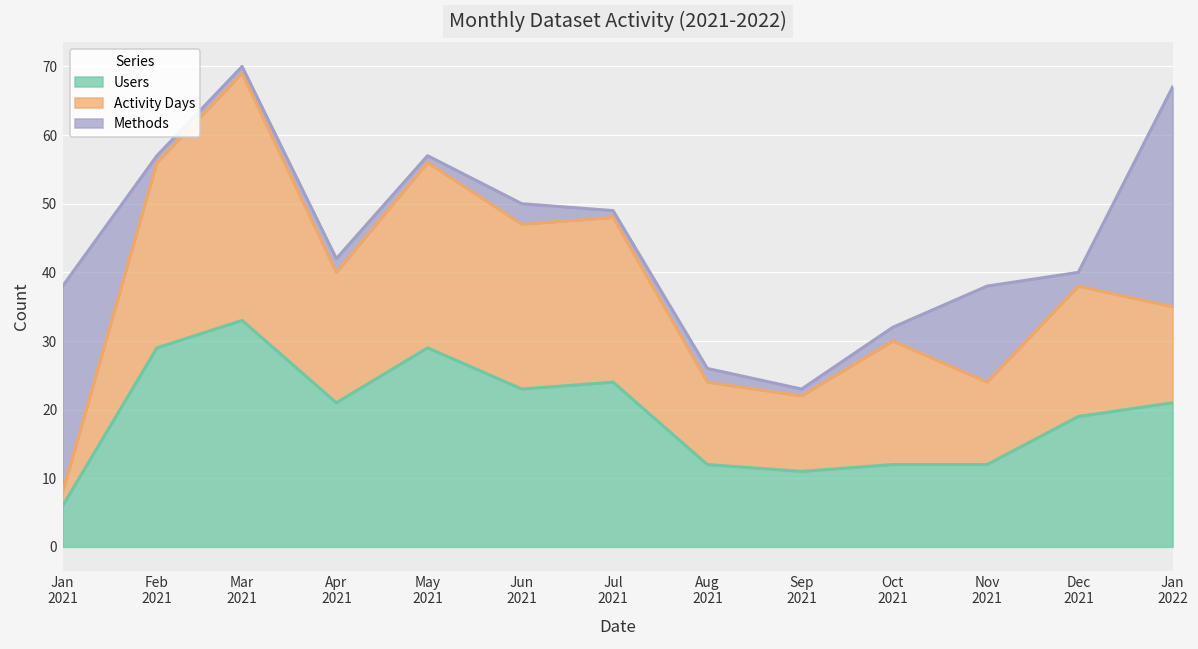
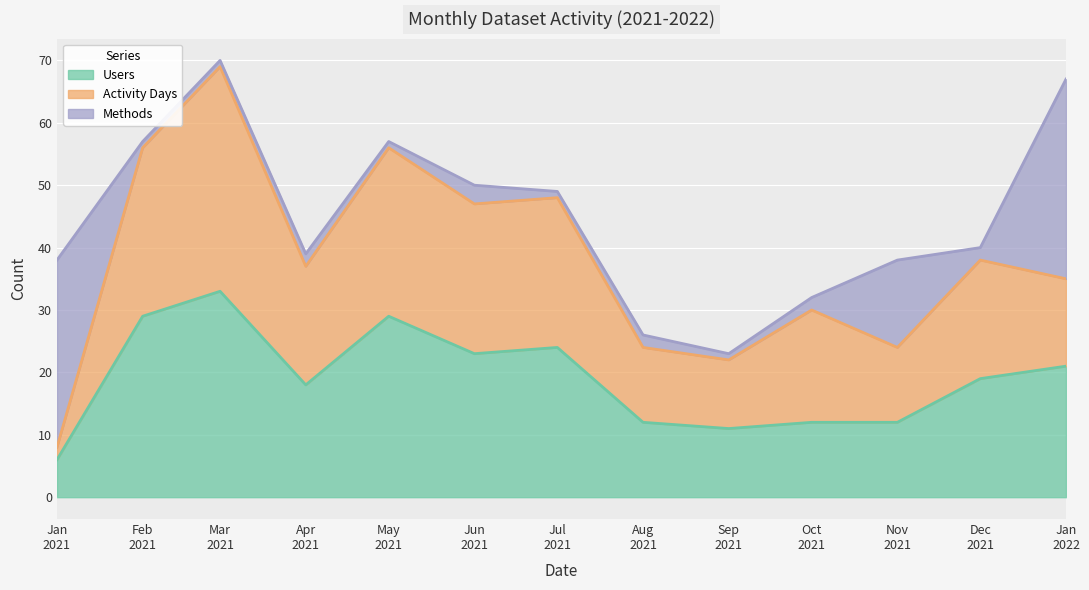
  {
    "Users": {
      "Jan 2021": 6,
      "Feb 2021": 29,
      "Mar 2021": 33,
-     "Apr 2021": 21,
+     "Apr 2021": 18,
      "May 2021": 29,
      "Jun 2021": 23,
      "Jul 2021": 24,
      "Aug 2021": 12,
      "Sep 2021": 11,
      "Oct 2021": 12,
      "Nov 2021": 12,
      "Dec 2021": 19,
      "Jan 2022": 21
    },
    "Activity Days": {
      "Jan 2021": 2,
      "Feb 2021": 27,
      "Mar 2021": 36,
      "Apr 2021": 19,
      "May 2021": 27,
      "Jun 2021": 24,
      "Jul 2021": 24,
      "Aug 2021": 12,
      "Sep 2021": 11,
      "Oct 2021": 18,
      "Nov 2021": 12,
      "Dec 2021": 19,
      "Jan 2022": 14
    },
    "Methods": {
      "Jan 2021": 30,
      "Feb 2021": 1,
      "Mar 2021": 1,
      "Apr 2021": 2,
      "May 2021": 1,
      "Jun 2021": 3,
      "Jul 2021": 1,
      "Aug 2021": 2,
      "Sep 2021": 1,
      "Oct 2021": 2,
      "Nov 2021": 14,
      "Dec 2021": 2,
      "Jan 2022": 32
    }
  }
